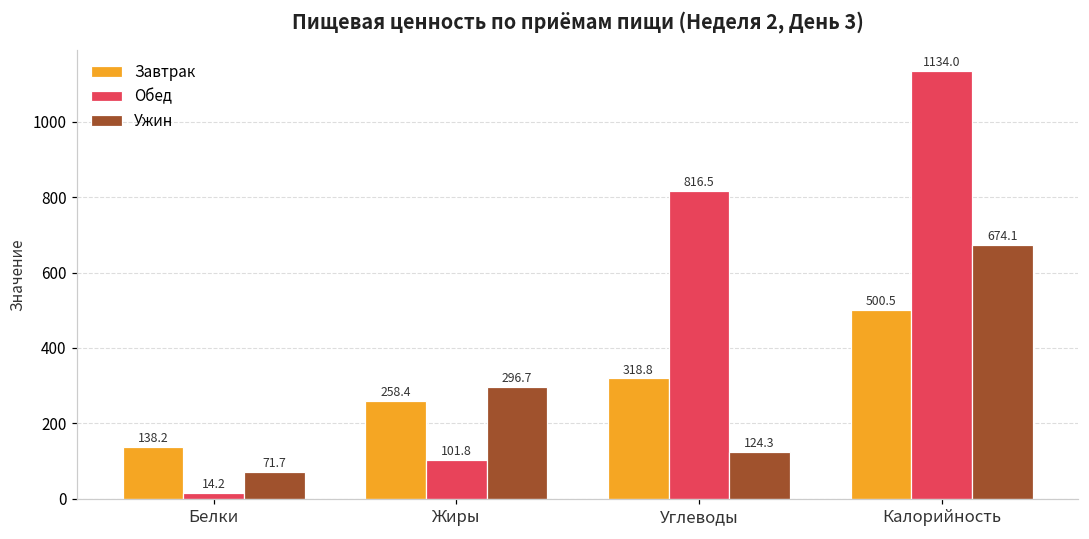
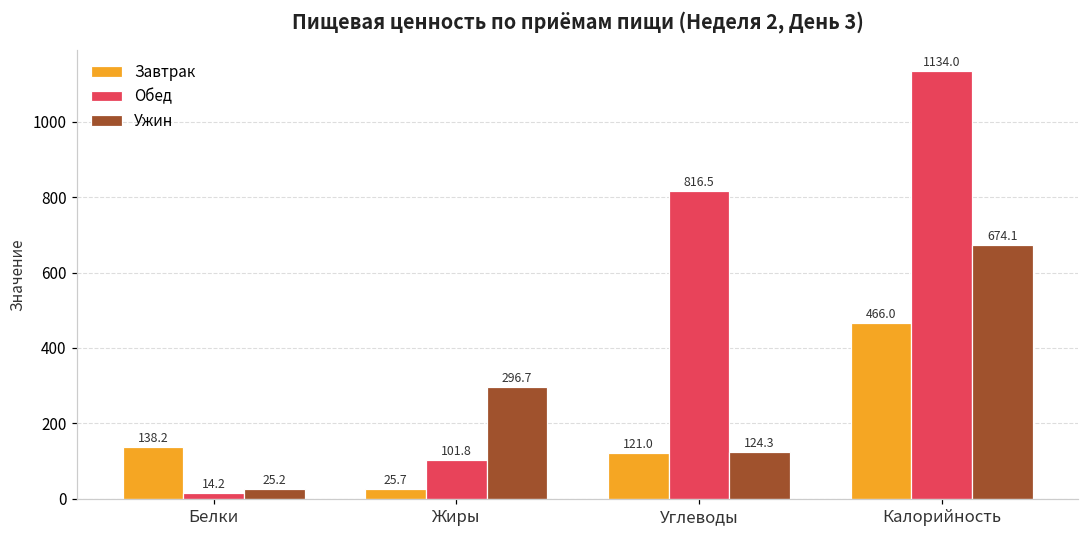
  {
    "Завтрак": {
      "Белки": 138.2,
-     "Жиры": 258.4,
-     "Углеводы": 318.8,
-     "Калорийность": 500.5
+     "Жиры": 25.7,
+     "Углеводы": 121.0,
+     "Калорийность": 466.0
    },
    "Обед": {
      "Белки": 14.2,
      "Жиры": 101.8,
      "Углеводы": 816.5,
      "Калорийность": 1134.0
    },
    "Ужин": {
-     "Белки": 71.7,
+     "Белки": 25.2,
      "Жиры": 296.7,
      "Углеводы": 124.3,
      "Калорийность": 674.1
    }
  }
